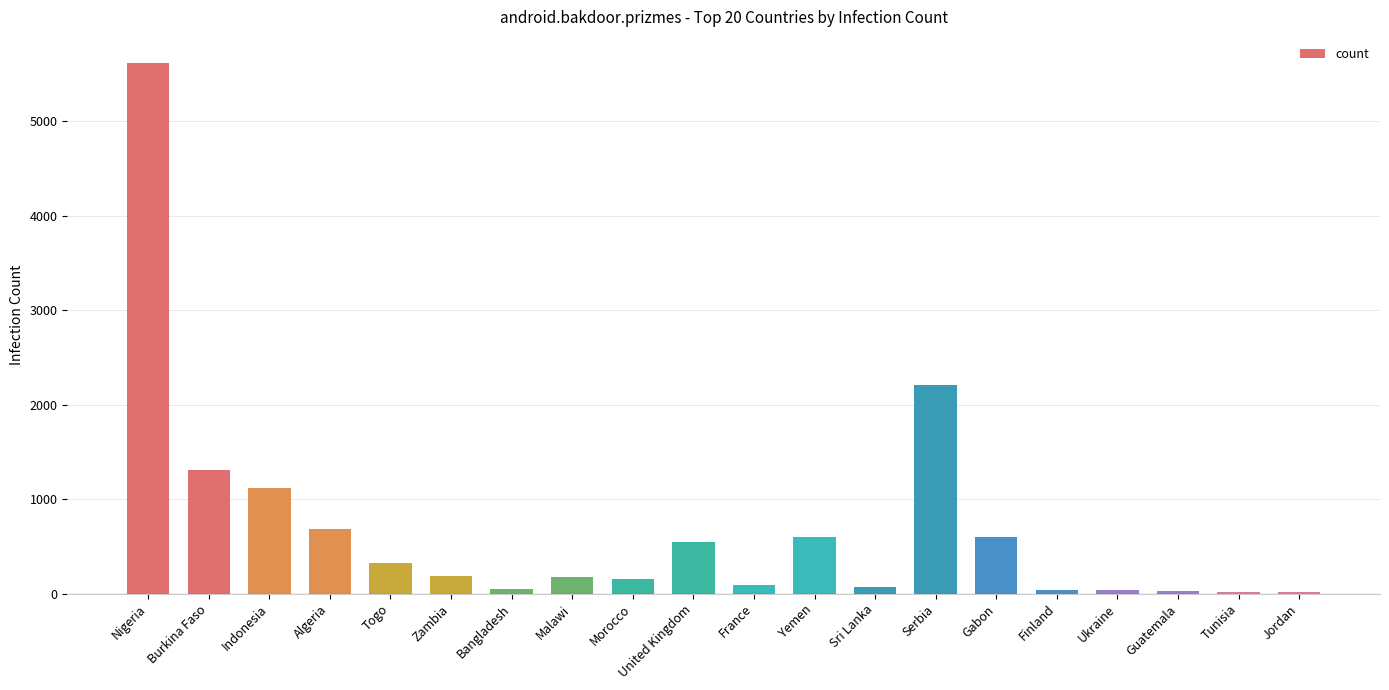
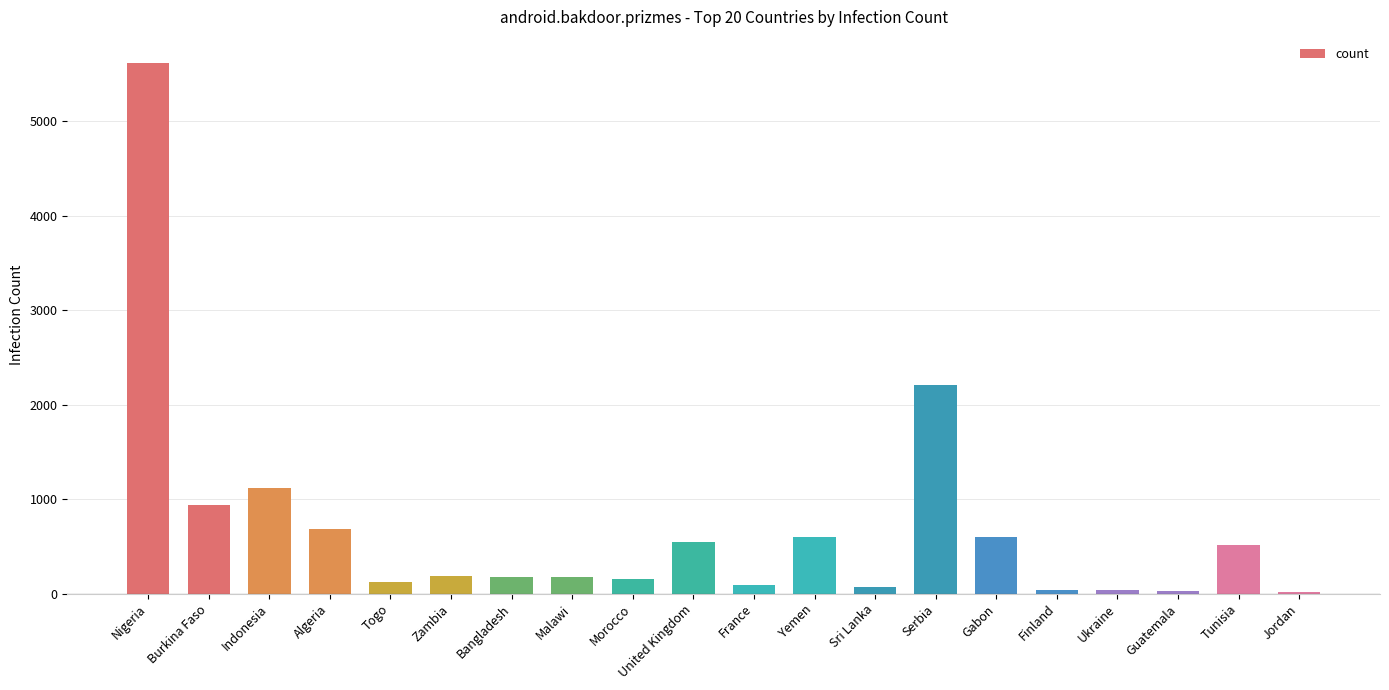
  {
    "Nigeria": 5600,
-   "Burkina Faso": 1300,
+   "Burkina Faso": 900,
    "Indonesia": 1100,
    "Algeria": 700,
-   "Togo": 300,
+   "Togo": 100,
    "Zambia": 200,
-   "Bangladesh": 100,
+   "Bangladesh": 200,
    "Malawi": 200,
    "Morocco": 200,
    "United Kingdom": 500,
    "France": 100,
    "Yemen": 600,
    "Sri Lanka": 100,
    "Serbia": 2200,
    "Gabon": 600,
    "Finland": 0,
    "Ukraine": 0,
-   "Tunisia": 0
+   "Tunisia": 500
  }
